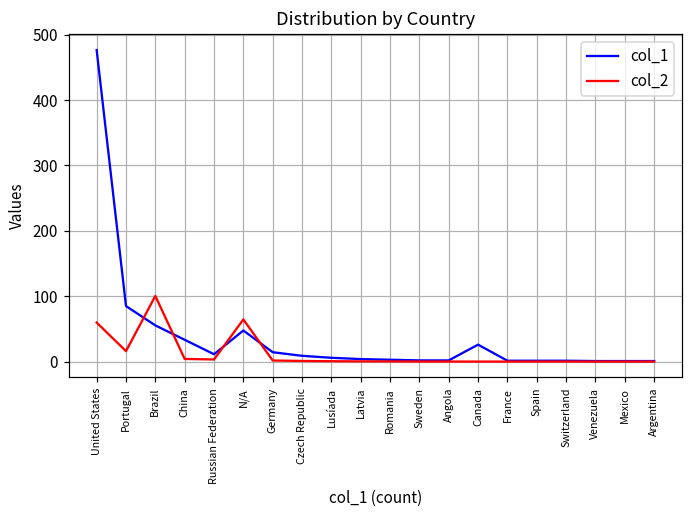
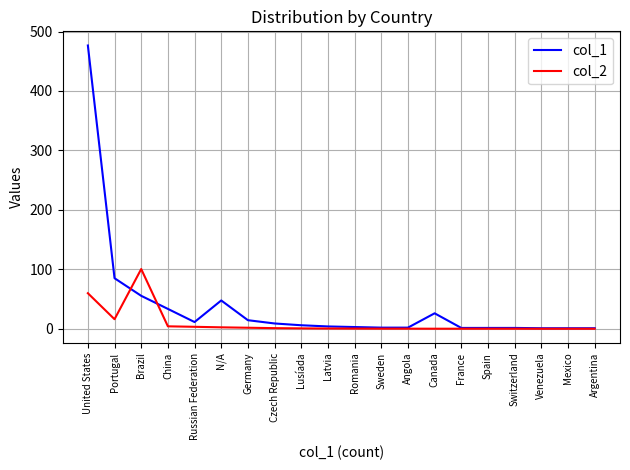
  {
    "col_1": {
      "United States": 480,
      "Portugal": 90,
      "Brazil": 60,
      "China": 30,
      "Russian Federation": 10,
      "N/A": 50,
      "Germany": 10,
      "Czech Republic": 10,
      "Lusíada": 10,
      "Canada": 30
    },
    "col_2": {
      "United States": 60,
      "Portugal": 20,
      "Brazil": 100,
      "China": 0,
      "Russian Federation": 0,
-     "N/A": 60,
+     "N/A": 0,
      "Germany": 0,
      "Czech Republic": 0,
      "Lusíada": 0,
      "Canada": 0
    }
  }
